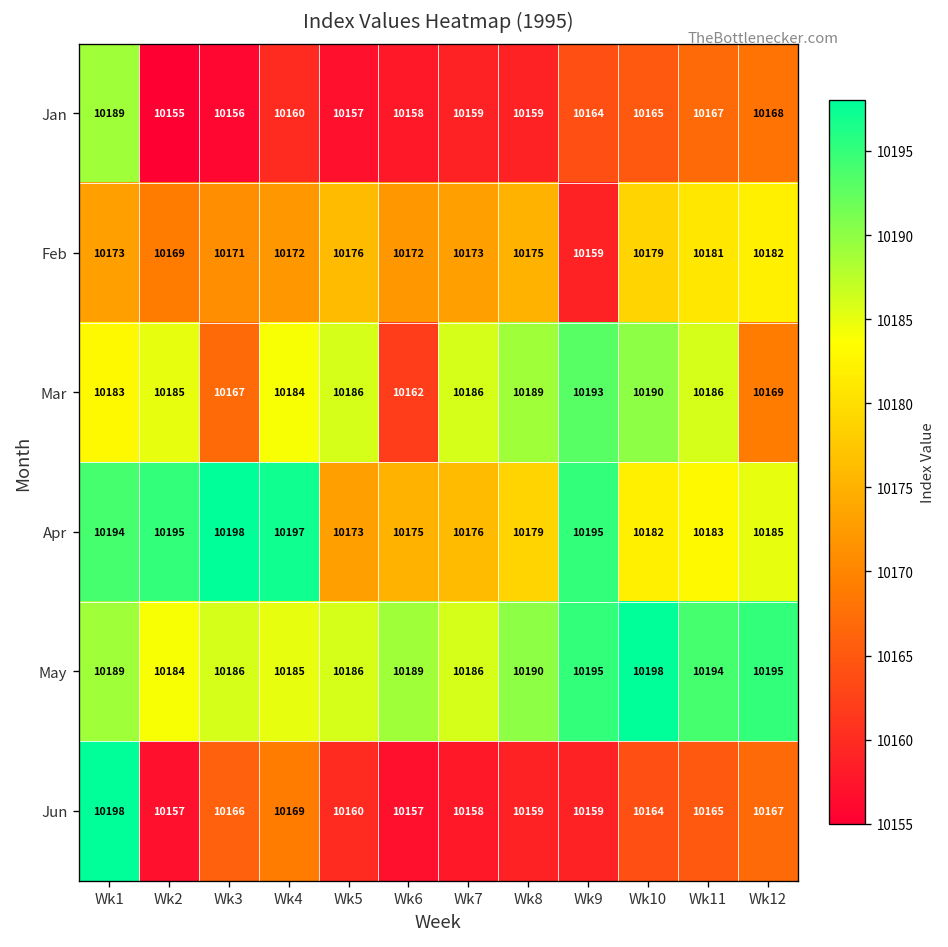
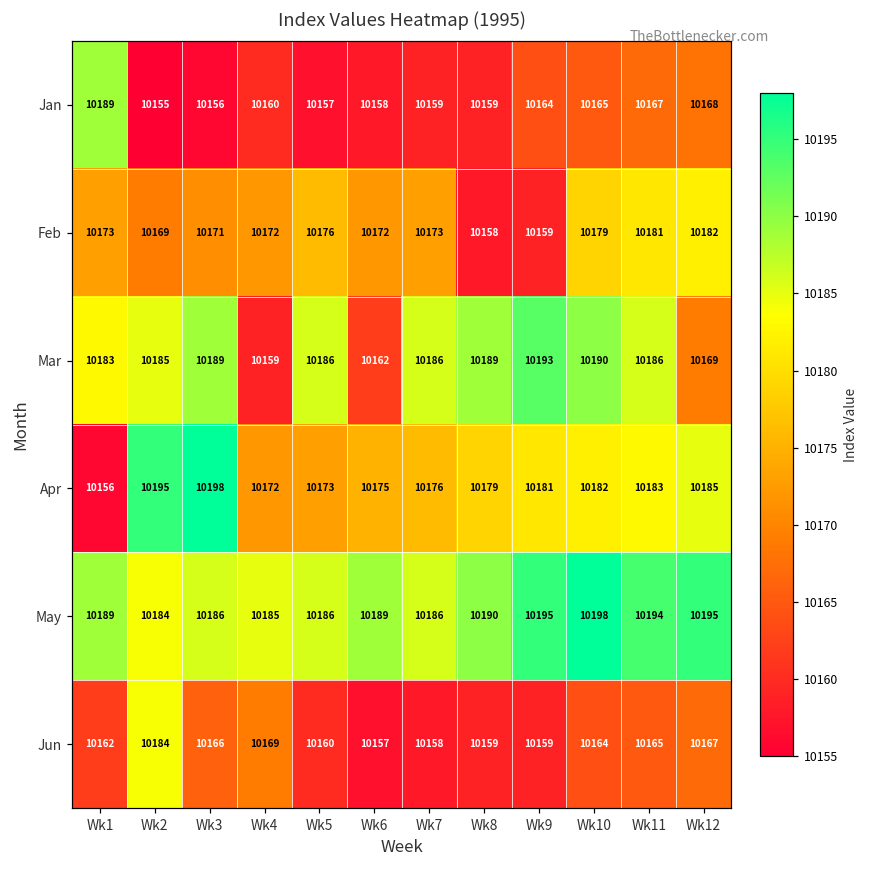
  {
    "Jan": {
      "Wk1": 10189,
      "Wk2": 10155,
      "Wk3": 10156,
      "Wk4": 10160,
      "Wk5": 10157,
      "Wk6": 10158,
      "Wk7": 10159,
      "Wk8": 10159,
      "Wk9": 10164,
      "Wk10": 10165,
      "Wk11": 10167,
      "Wk12": 10168
    },
    "Feb": {
      "Wk1": 10173,
      "Wk2": 10169,
      "Wk3": 10171,
      "Wk4": 10172,
      "Wk5": 10176,
      "Wk6": 10172,
      "Wk7": 10173,
-     "Wk8": 10175,
+     "Wk8": 10158,
      "Wk9": 10159,
      "Wk10": 10179,
      "Wk11": 10181,
      "Wk12": 10182
    },
    "Mar": {
      "Wk1": 10183,
      "Wk2": 10185,
-     "Wk3": 10167,
-     "Wk4": 10184,
+     "Wk3": 10189,
+     "Wk4": 10159,
      "Wk5": 10186,
      "Wk6": 10162,
      "Wk7": 10186,
      "Wk8": 10189,
      "Wk9": 10193,
      "Wk10": 10190,
      "Wk11": 10186,
      "Wk12": 10169
    },
    "Apr": {
-     "Wk1": 10194,
+     "Wk1": 10156,
      "Wk2": 10195,
      "Wk3": 10198,
-     "Wk4": 10197,
+     "Wk4": 10172,
      "Wk5": 10173,
      "Wk6": 10175,
      "Wk7": 10176,
      "Wk8": 10179,
-     "Wk9": 10195,
+     "Wk9": 10181,
      "Wk10": 10182,
      "Wk11": 10183,
      "Wk12": 10185
    },
    "May": {
      "Wk1": 10189,
      "Wk2": 10184,
      "Wk3": 10186,
      "Wk4": 10185,
      "Wk5": 10186,
      "Wk6": 10189,
      "Wk7": 10186,
      "Wk8": 10190,
      "Wk9": 10195,
      "Wk10": 10198,
      "Wk11": 10194,
      "Wk12": 10195
    },
    "Jun": {
-     "Wk1": 10198,
-     "Wk2": 10157,
+     "Wk1": 10162,
+     "Wk2": 10184,
      "Wk3": 10166,
      "Wk4": 10169,
      "Wk5": 10160,
      "Wk6": 10157,
      "Wk7": 10158,
      "Wk8": 10159,
      "Wk9": 10159,
      "Wk10": 10164,
      "Wk11": 10165,
      "Wk12": 10167
    }
  }
